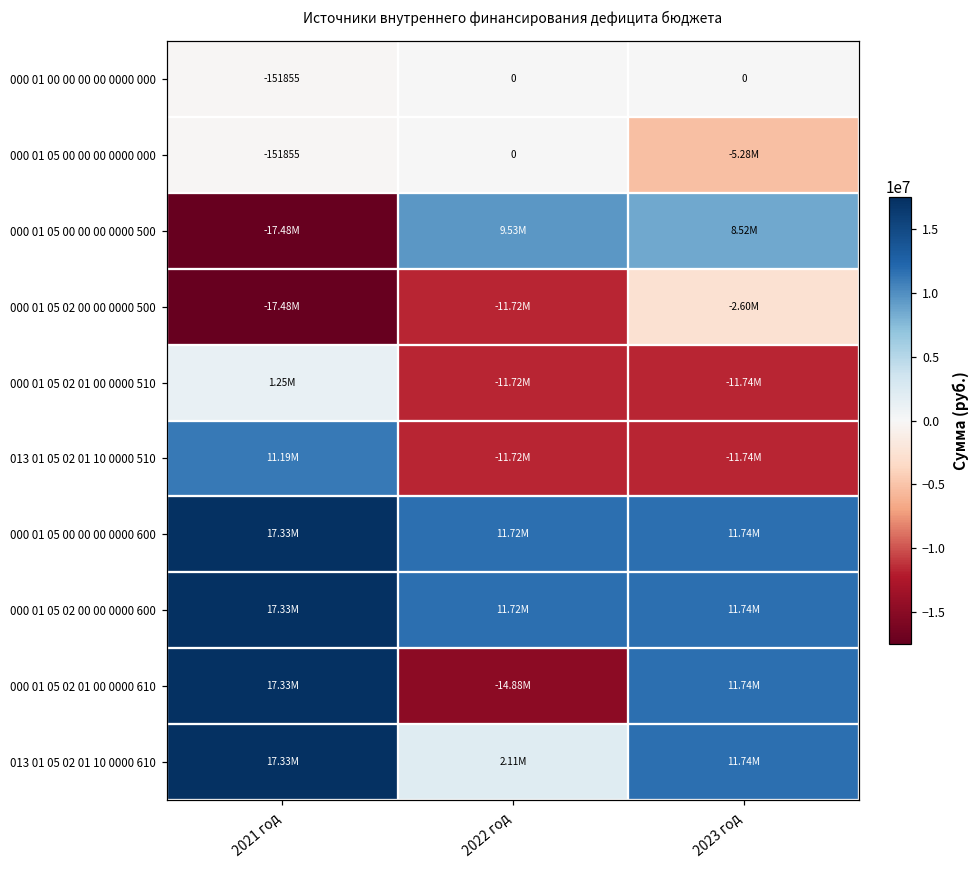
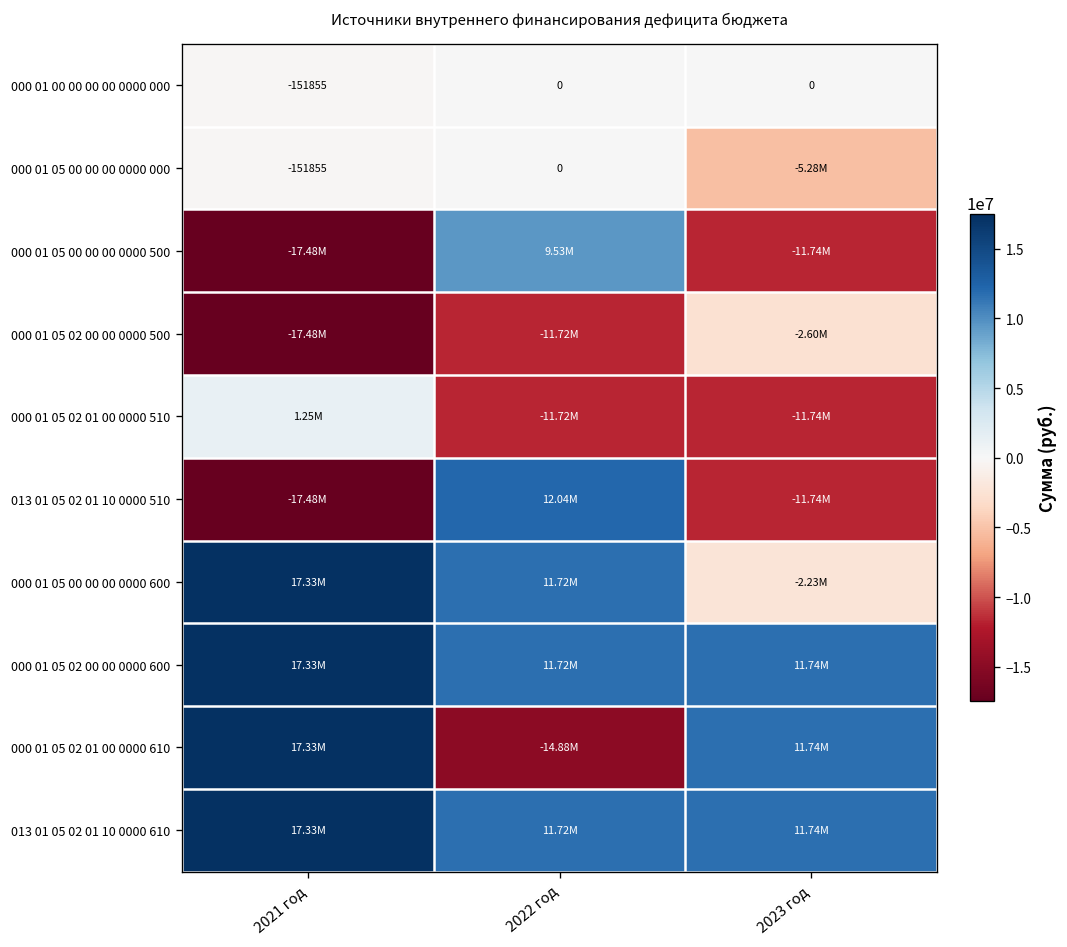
  {
    "000 01 00 00 00 00 0000 000": {
      "2021 год": "-151855",
      "2022 год": "0",
      "2023 год": "0"
    },
    "000 01 05 00 00 00 0000 000": {
      "2021 год": "-151855",
      "2022 год": "0",
      "2023 год": "-5.28M"
    },
    "000 01 05 00 00 00 0000 500": {
      "2021 год": "-17.48M",
      "2022 год": "9.53M",
-     "2023 год": "8.52M"
+     "2023 год": "-11.74M"
    },
    "000 01 05 02 00 00 0000 500": {
      "2021 год": "-17.48M",
      "2022 год": "-11.72M",
      "2023 год": "-2.60M"
    },
    "000 01 05 02 01 00 0000 510": {
      "2021 год": "1.25M",
      "2022 год": "-11.72M",
      "2023 год": "-11.74M"
    },
    "013 01 05 02 01 10 0000 510": {
-     "2021 год": "11.19M",
-     "2022 год": "-11.72M",
+     "2021 год": "-17.48M",
+     "2022 год": "12.04M",
      "2023 год": "-11.74M"
    },
    "000 01 05 00 00 00 0000 600": {
      "2021 год": "17.33M",
      "2022 год": "11.72M",
-     "2023 год": "11.74M"
+     "2023 год": "-2.23M"
    },
    "000 01 05 02 00 00 0000 600": {
      "2021 год": "17.33M",
      "2022 год": "11.72M",
      "2023 год": "11.74M"
    },
    "000 01 05 02 01 00 0000 610": {
      "2021 год": "17.33M",
      "2022 год": "-14.88M",
      "2023 год": "11.74M"
    },
    "013 01 05 02 01 10 0000 610": {
      "2021 год": "17.33M",
-     "2022 год": "2.11M",
+     "2022 год": "11.72M",
      "2023 год": "11.74M"
    }
  }
